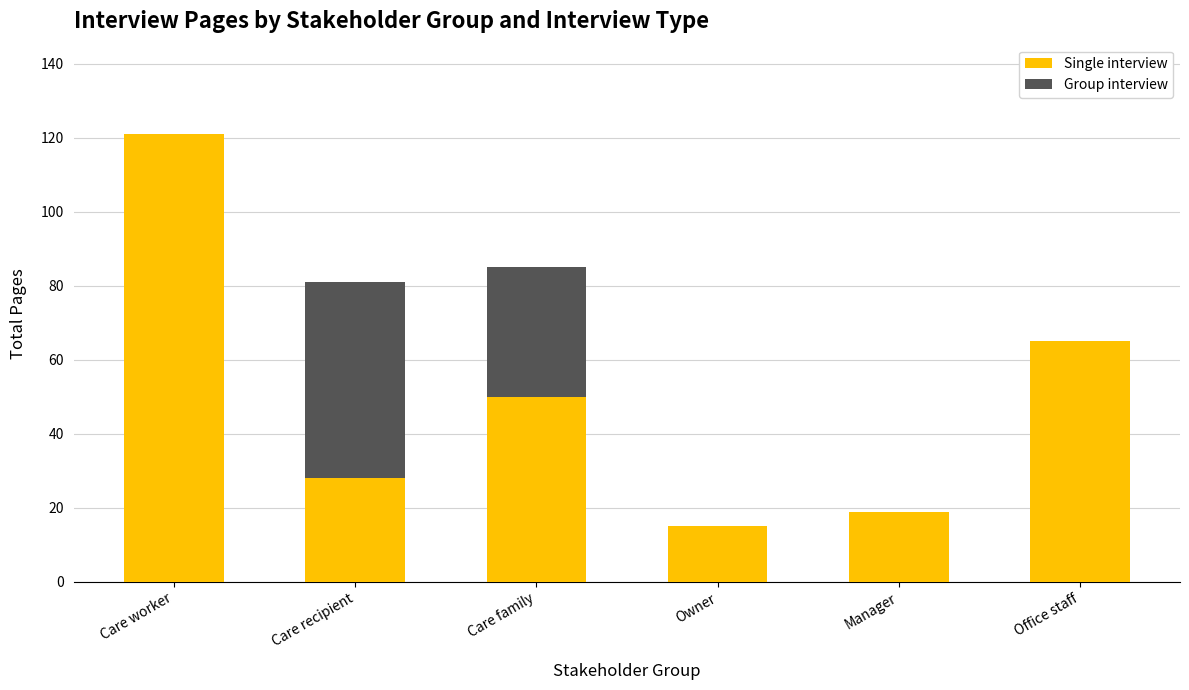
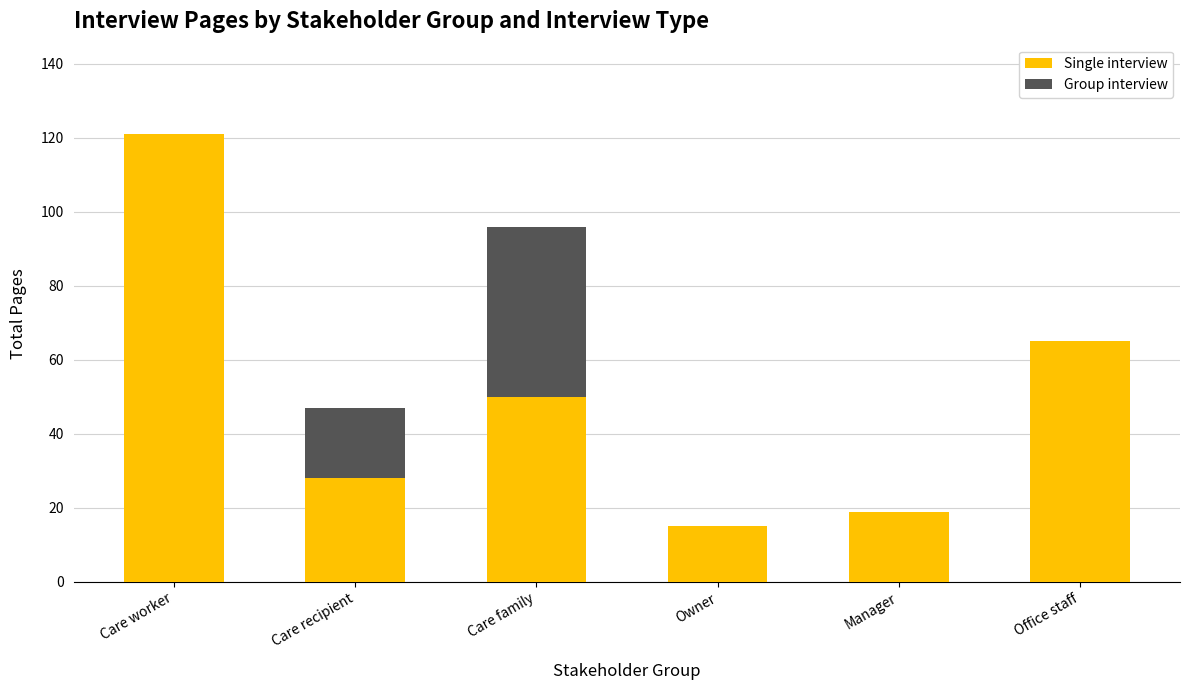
  {
    "Single interview": {
      "Care worker": 121,
      "Care recipient": 28,
      "Care family": 50,
      "Owner": 15,
      "Manager": 19,
      "Office staff": 65
    },
    "Group interview": {
      "Care worker": 0,
-     "Care recipient": 53,
-     "Care family": 35,
+     "Care recipient": 19,
+     "Care family": 46,
      "Owner": 0,
      "Manager": 0,
      "Office staff": 0
    }
  }
